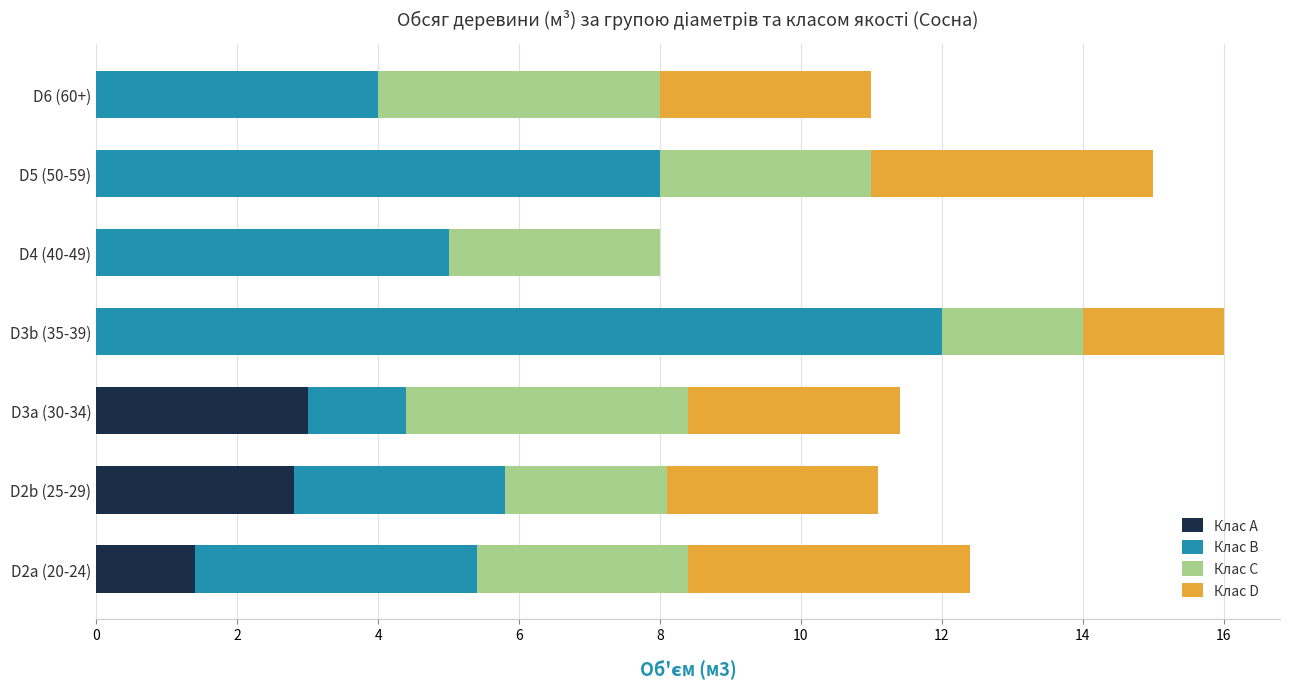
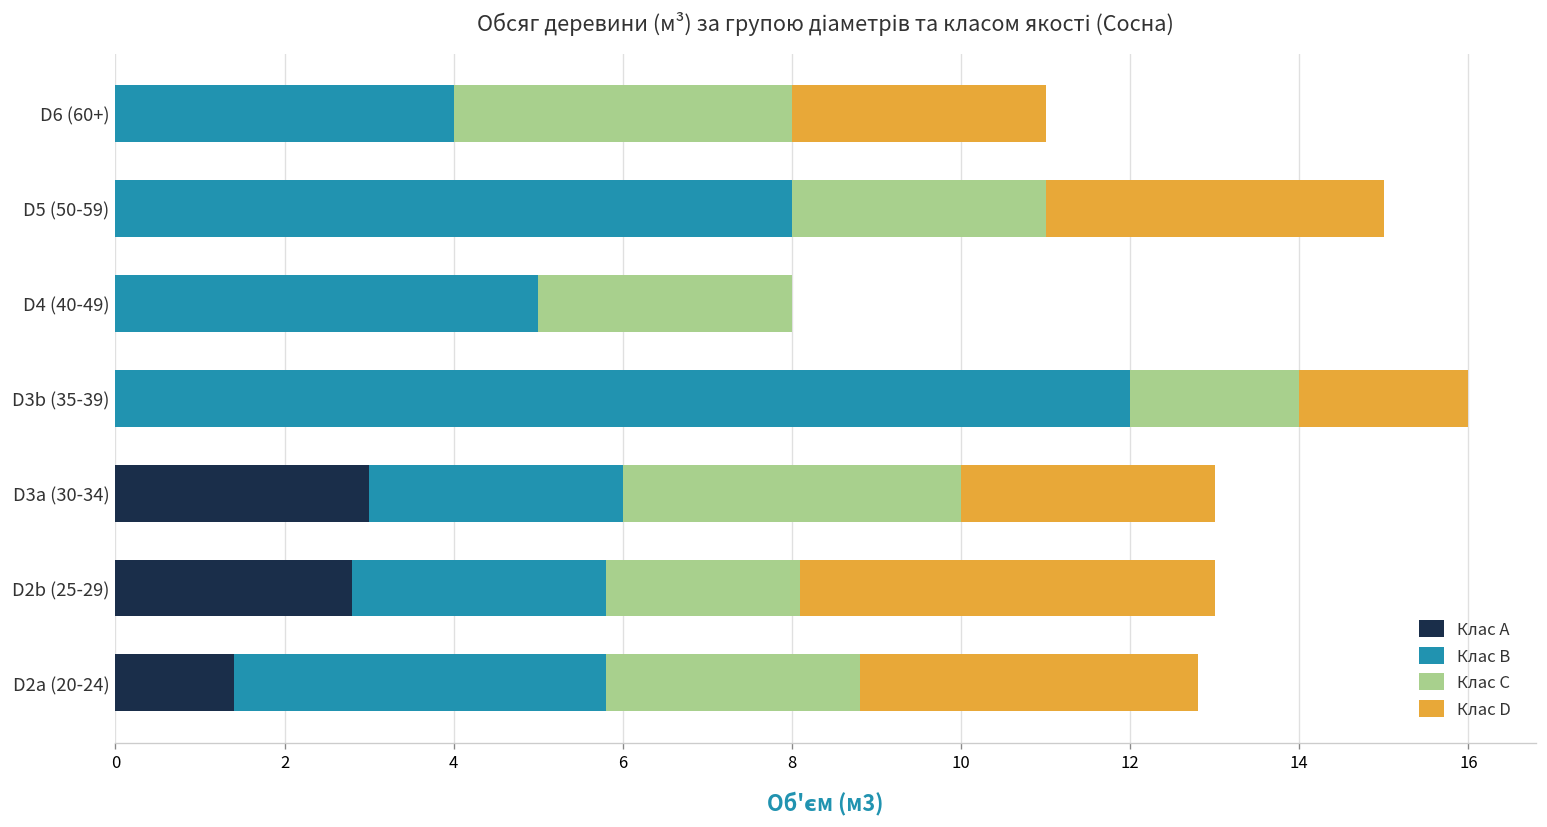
  {
    "Клас A": {
      "D6 (60+)": 0.0,
      "D5 (50-59)": 0.0,
      "D4 (40-49)": 0.0,
      "D3b (35-39)": 0.0,
      "D3a (30-34)": 3.0,
      "D2b (25-29)": 2.8,
      "D2a (20-24)": 1.4
    },
    "Клас B": {
      "D6 (60+)": 4.0,
      "D5 (50-59)": 8.0,
      "D4 (40-49)": 5.0,
      "D3b (35-39)": 12.0,
-     "D3a (30-34)": 1.4,
+     "D3a (30-34)": 3.0,
      "D2b (25-29)": 3.0,
-     "D2a (20-24)": 4.0
+     "D2a (20-24)": 4.4
    },
    "Клас C": {
      "D6 (60+)": 4.0,
      "D5 (50-59)": 3.0,
      "D4 (40-49)": 3.0,
      "D3b (35-39)": 2.0,
      "D3a (30-34)": 4.0,
      "D2b (25-29)": 2.3,
      "D2a (20-24)": 3.0
    },
    "Клас D": {
      "D6 (60+)": 3.0,
      "D5 (50-59)": 4.0,
      "D4 (40-49)": 0.0,
      "D3b (35-39)": 2.0,
      "D3a (30-34)": 3.0,
-     "D2b (25-29)": 3.0,
+     "D2b (25-29)": 4.9,
      "D2a (20-24)": 4.0
    }
  }
